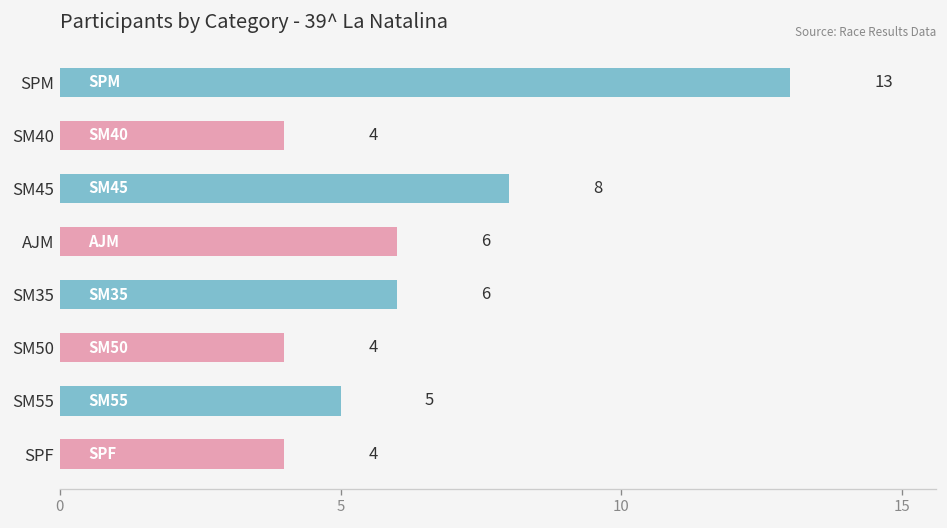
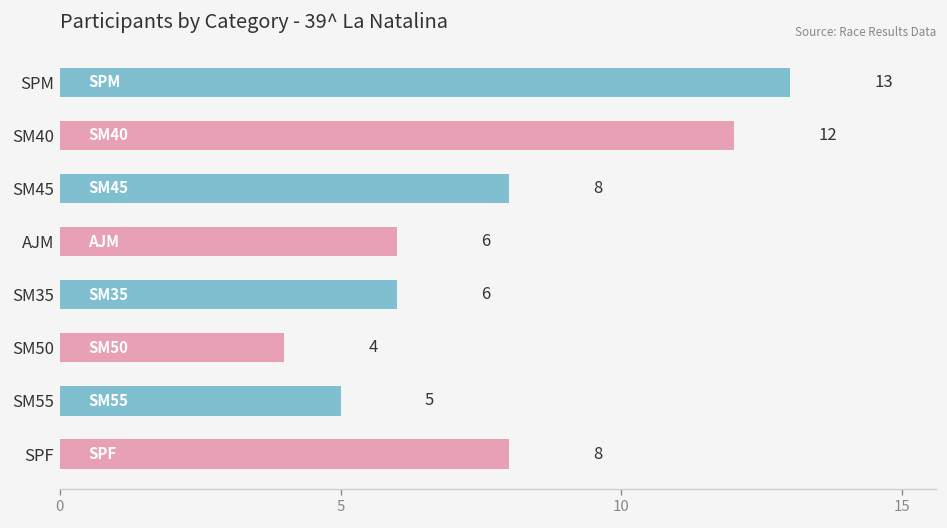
  {
-   "SM40": 4,
-   "SPF": 4
+   "SM40": 12,
+   "SPF": 8
  }
